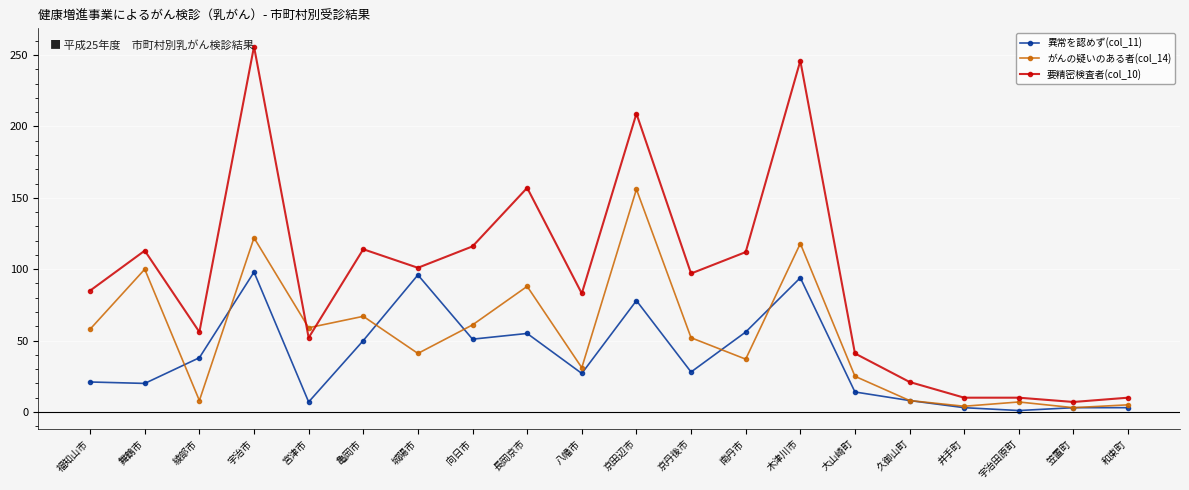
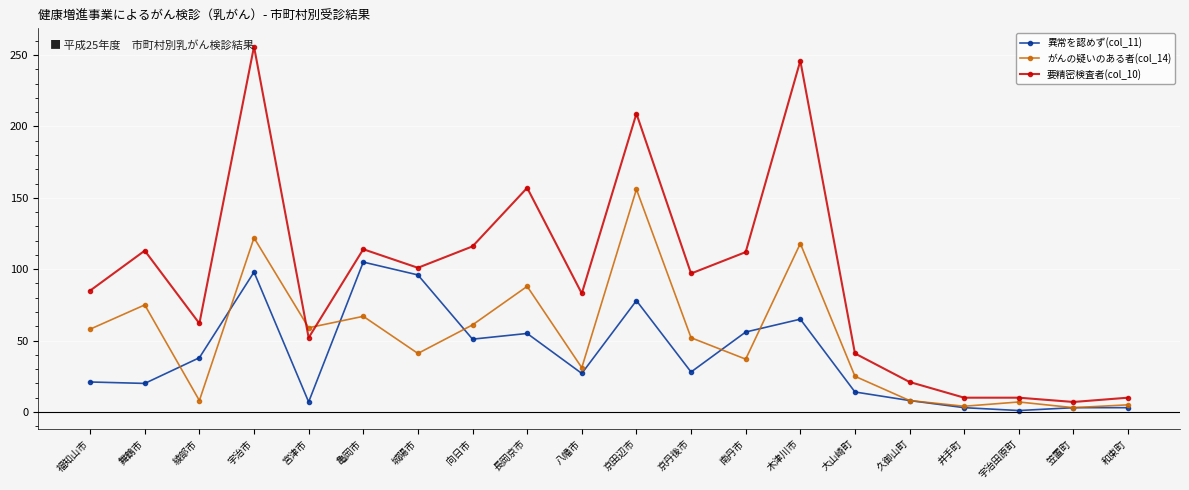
  {
    "異常を認めず(col_11)": {
      "福知山市": 21,
      "舞鶴市": 20,
      "綾部市": 38,
      "宇治市": 98,
      "宮津市": 7,
-     "亀岡市": 50,
+     "亀岡市": 105,
      "城陽市": 96,
      "向日市": 51,
      "長岡京市": 55,
      "八幡市": 27,
      "京田辺市": 78,
      "京丹後市": 28,
      "南丹市": 56,
-     "木津川市": 94,
+     "木津川市": 65,
      "大山崎町": 14,
      "宇治田原町": 1,
      "和束町": 3
    },
    "がんの疑いのある者(col_14)": {
      "福知山市": 58,
-     "舞鶴市": 100,
+     "舞鶴市": 75,
      "綾部市": 8,
      "宇治市": 122,
      "宮津市": 59,
      "亀岡市": 67,
      "城陽市": 41,
      "向日市": 61,
      "長岡京市": 88,
      "八幡市": 31,
      "京田辺市": 156,
      "京丹後市": 52,
      "南丹市": 37,
      "木津川市": 118,
      "大山崎町": 25,
      "宇治田原町": 7,
      "和束町": 5
    },
    "要精密検査者(col_10)": {
      "福知山市": 85,
      "舞鶴市": 113,
-     "綾部市": 56,
+     "綾部市": 62,
      "宇治市": 256,
      "宮津市": 52,
      "亀岡市": 114,
      "城陽市": 101,
      "向日市": 116,
      "長岡京市": 157,
      "八幡市": 83,
      "京田辺市": 209,
      "京丹後市": 97,
      "南丹市": 112,
      "木津川市": 246,
      "大山崎町": 41,
      "久御山町": 21,
      "井手町": 10,
      "宇治田原町": 10,
      "笠置町": 7,
      "和束町": 10
    }
  }
